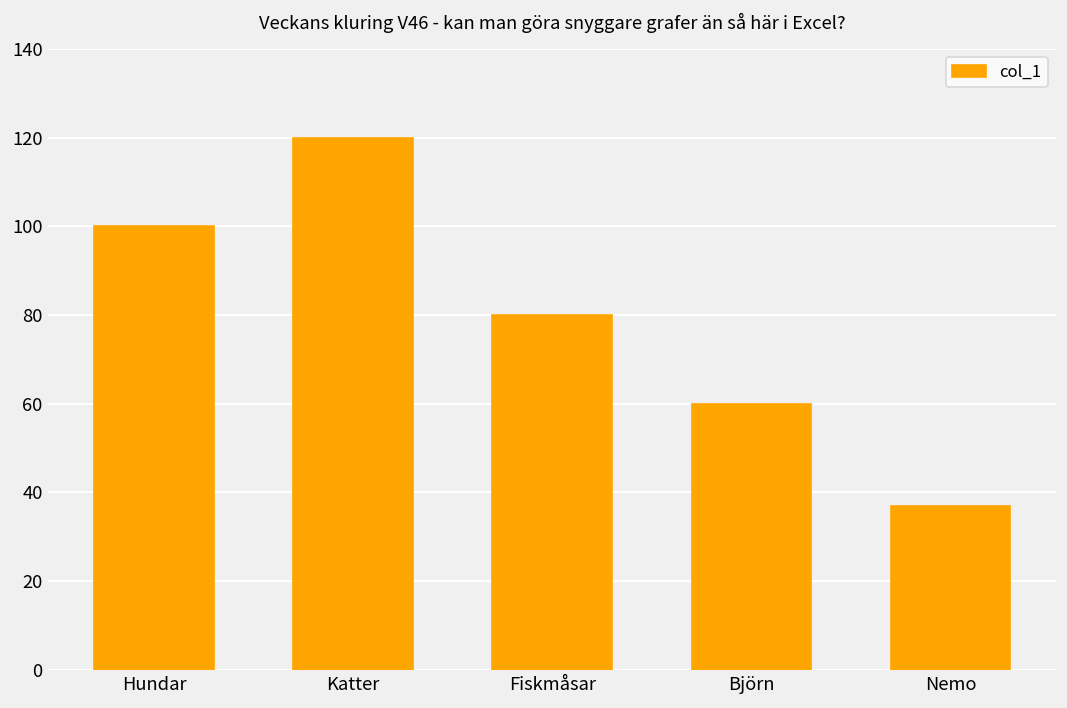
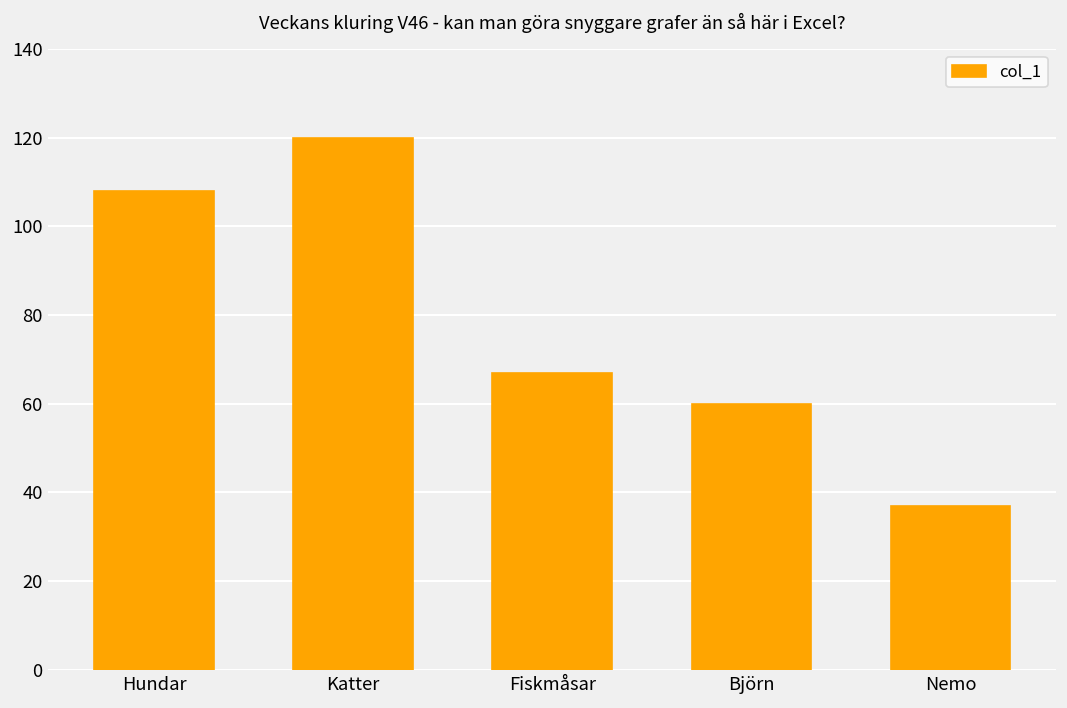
  {
-   "Hundar": 100,
+   "Hundar": 108,
    "Katter": 120,
-   "Fiskmåsar": 80,
+   "Fiskmåsar": 67,
    "Björn": 60,
    "Nemo": 37
  }
